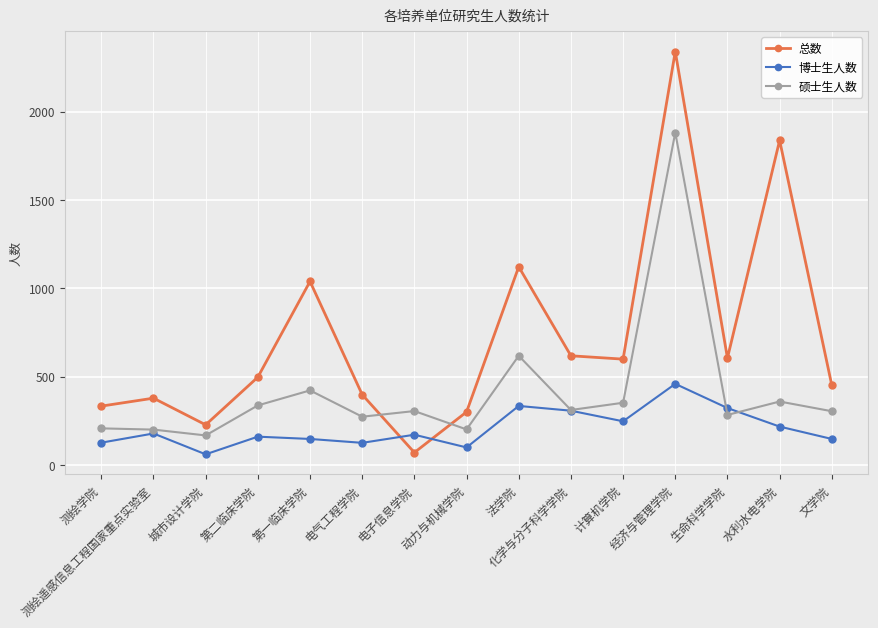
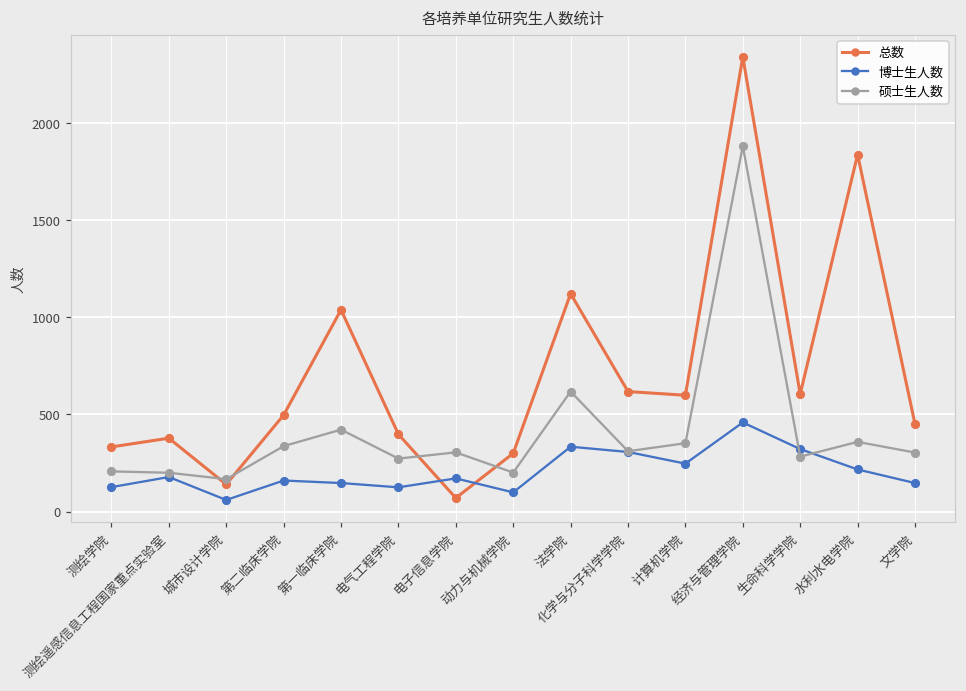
  {
    "总数": {
      "测绘学院": 330,
      "测绘遥感信息工程国家重点实验室": 380,
-     "城市设计学院": 230,
+     "城市设计学院": 140,
      "第二临床学院": 500,
      "第一临床学院": 1040,
      "电气工程学院": 400,
      "电子信息学院": 70,
      "动力与机械学院": 300,
      "法学院": 1120,
      "化学与分子科学学院": 620,
      "计算机学院": 600,
      "经济与管理学院": 2340,
      "生命科学学院": 610,
      "水利水电学院": 1840,
      "文学院": 450
    },
    "博士生人数": {
      "测绘学院": 130,
      "测绘遥感信息工程国家重点实验室": 180,
      "城市设计学院": 60,
      "第二临床学院": 160,
      "第一临床学院": 150,
      "电气工程学院": 130,
      "电子信息学院": 170,
      "动力与机械学院": 100,
      "法学院": 330,
      "计算机学院": 250,
      "经济与管理学院": 460,
      "生命科学学院": 320,
      "水利水电学院": 220,
      "文学院": 150
    },
    "硕士生人数": {
      "测绘学院": 210,
      "测绘遥感信息工程国家重点实验室": 200,
      "城市设计学院": 170,
      "第二临床学院": 340,
      "第一临床学院": 420,
      "电气工程学院": 270,
      "电子信息学院": 310,
      "动力与机械学院": 200,
      "法学院": 620,
      "计算机学院": 350,
      "经济与管理学院": 1880,
      "生命科学学院": 280,
      "水利水电学院": 360,
      "文学院": 300
    }
  }
